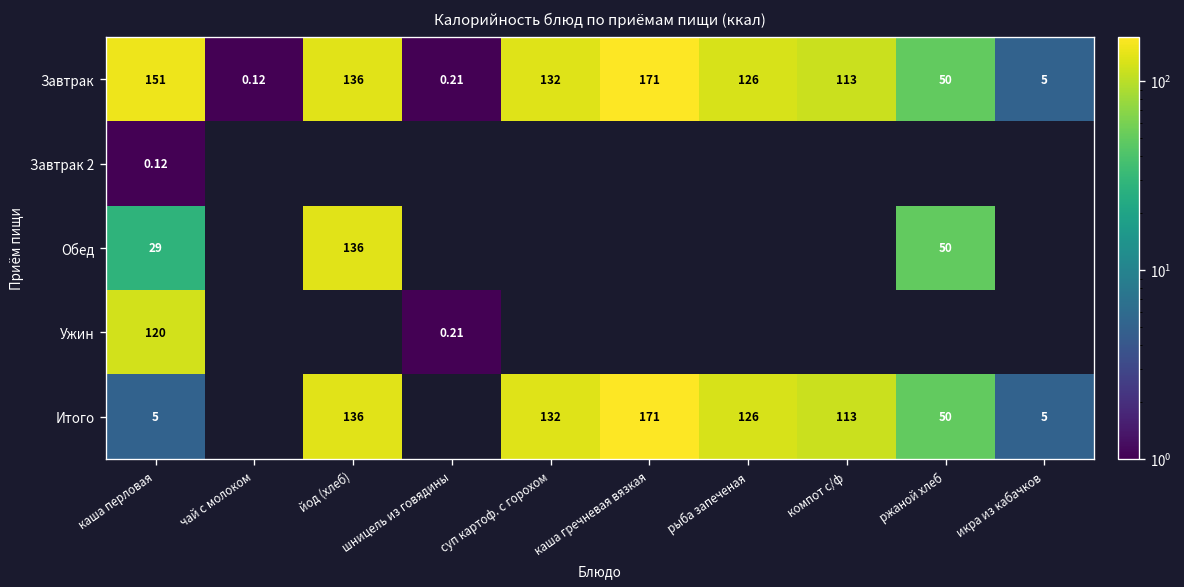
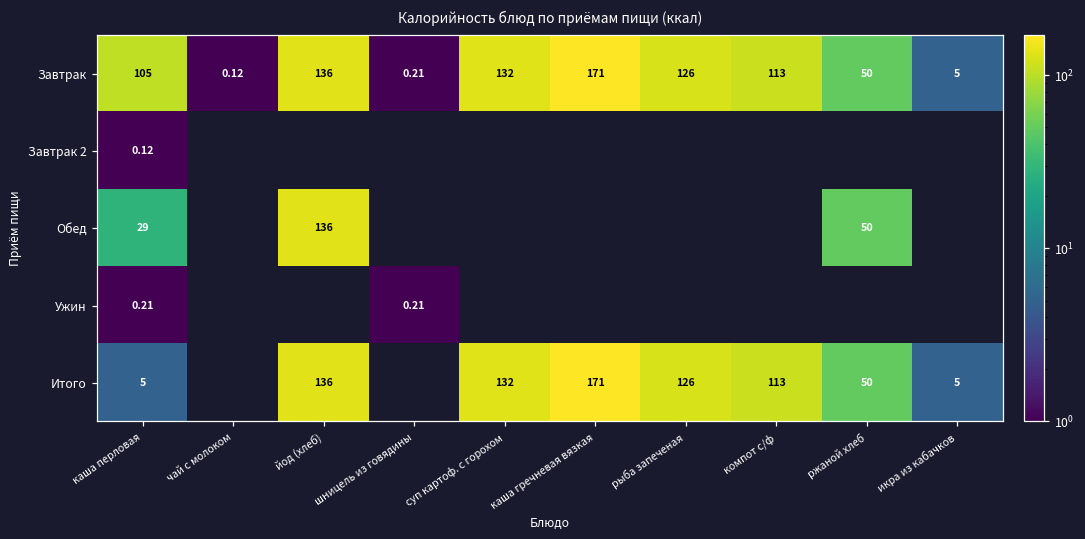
  {
    "Завтрак": {
-     "каша перловая": 151,
+     "каша перловая": 105,
      "чай с молоком": 0.12,
      "йод (хлеб)": 136,
      "шницель из говядины": 0.21,
      "суп картоф. с горохом": 132,
      "каша гречневая вязкая": 171,
      "рыба запеченая": 126,
      "компот с/ф": 113,
      "ржаной хлеб": 50,
      "икра из кабачков": 5
    },
    "Завтрак 2": {
      "каша перловая": 0.12
    },
    "Обед": {
      "каша перловая": 29,
      "йод (хлеб)": 136,
      "ржаной хлеб": 50
    },
    "Ужин": {
-     "каша перловая": 120,
+     "каша перловая": 0.21,
      "шницель из говядины": 0.21
    },
    "Итого": {
      "каша перловая": 5,
      "йод (хлеб)": 136,
      "суп картоф. с горохом": 132,
      "каша гречневая вязкая": 171,
      "рыба запеченая": 126,
      "компот с/ф": 113,
      "ржаной хлеб": 50,
      "икра из кабачков": 5
    }
  }
